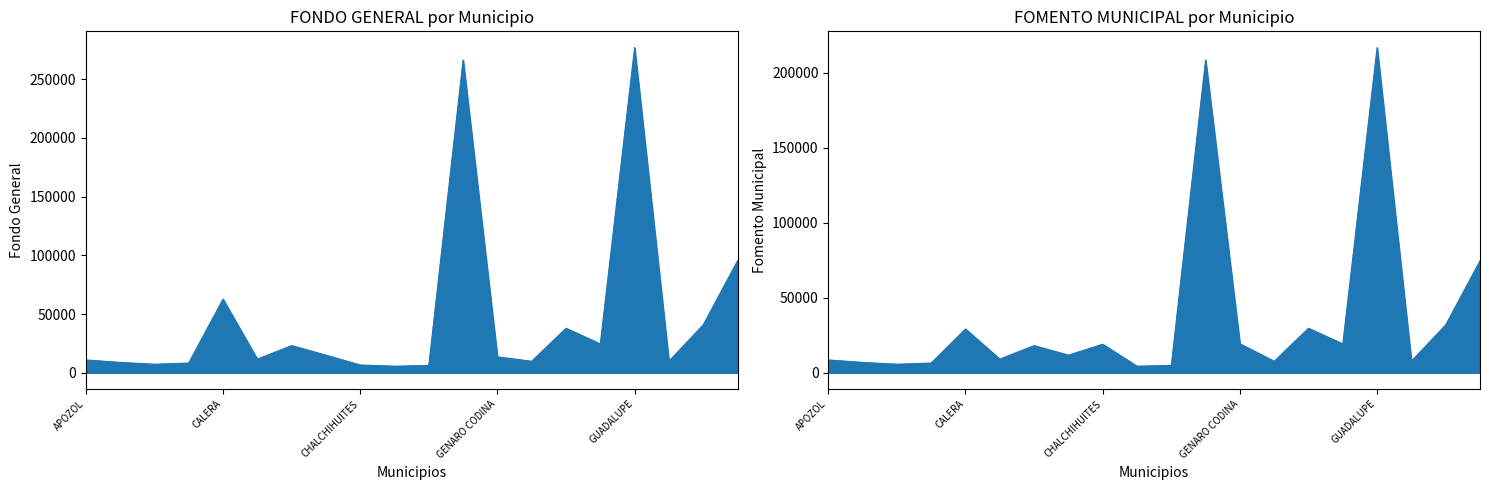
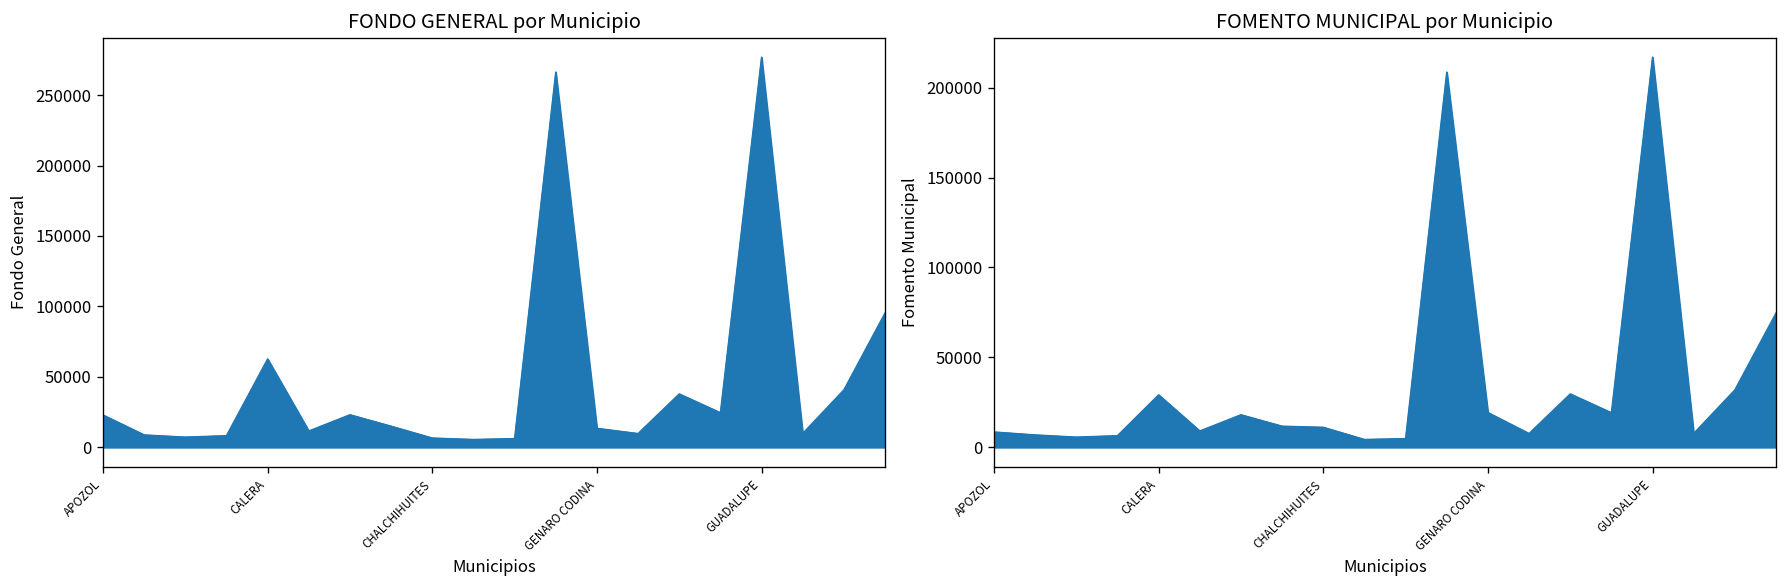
  {
    "FONDO GENERAL por Municipio": {
-     "APOZOL": 11000,
+     "APOZOL": 23000,
      "CALERA": 63000,
      "CHALCHIHUITES": 7000,
      "GENARO CODINA": 14000,
      "GUADALUPE": 277000
    },
    "FOMENTO MUNICIPAL por Municipio": {
      "APOZOL": 9000,
      "CALERA": 29000,
-     "CHALCHIHUITES": 19000,
+     "CHALCHIHUITES": 11000,
      "GENARO CODINA": 19000,
      "GUADALUPE": 217000
    }
  }
